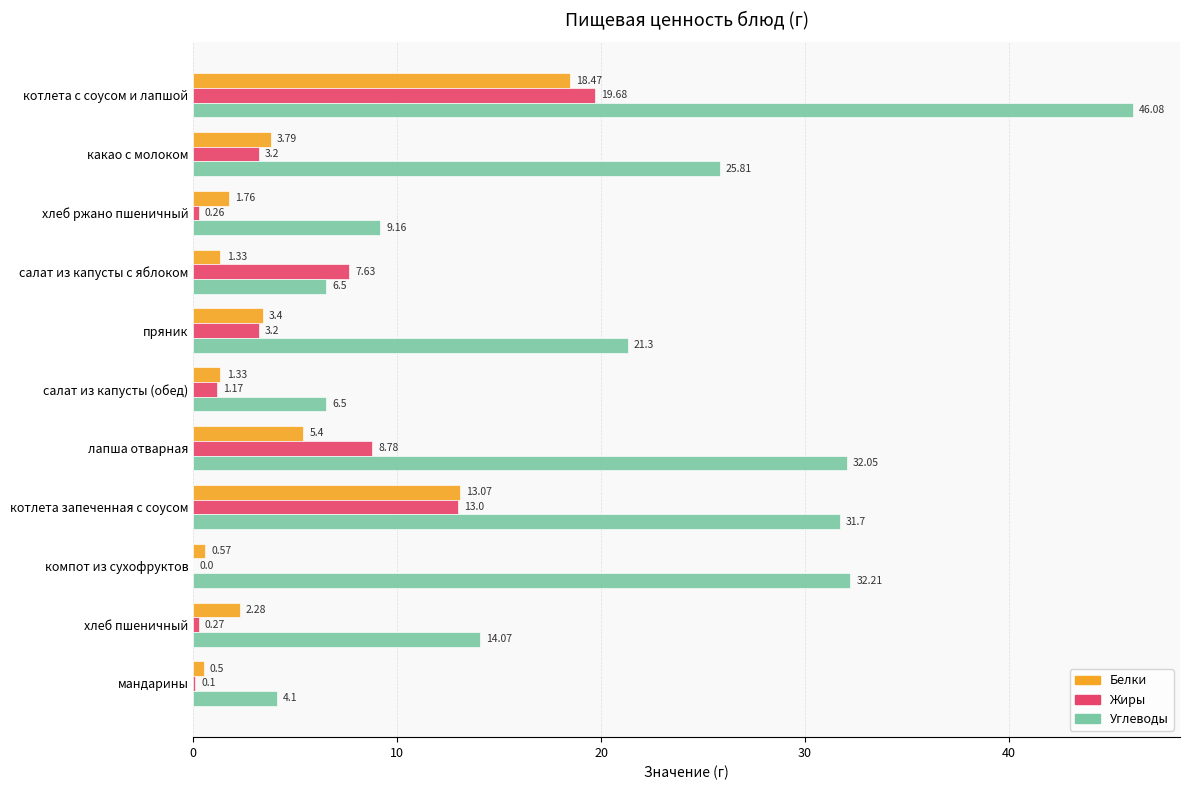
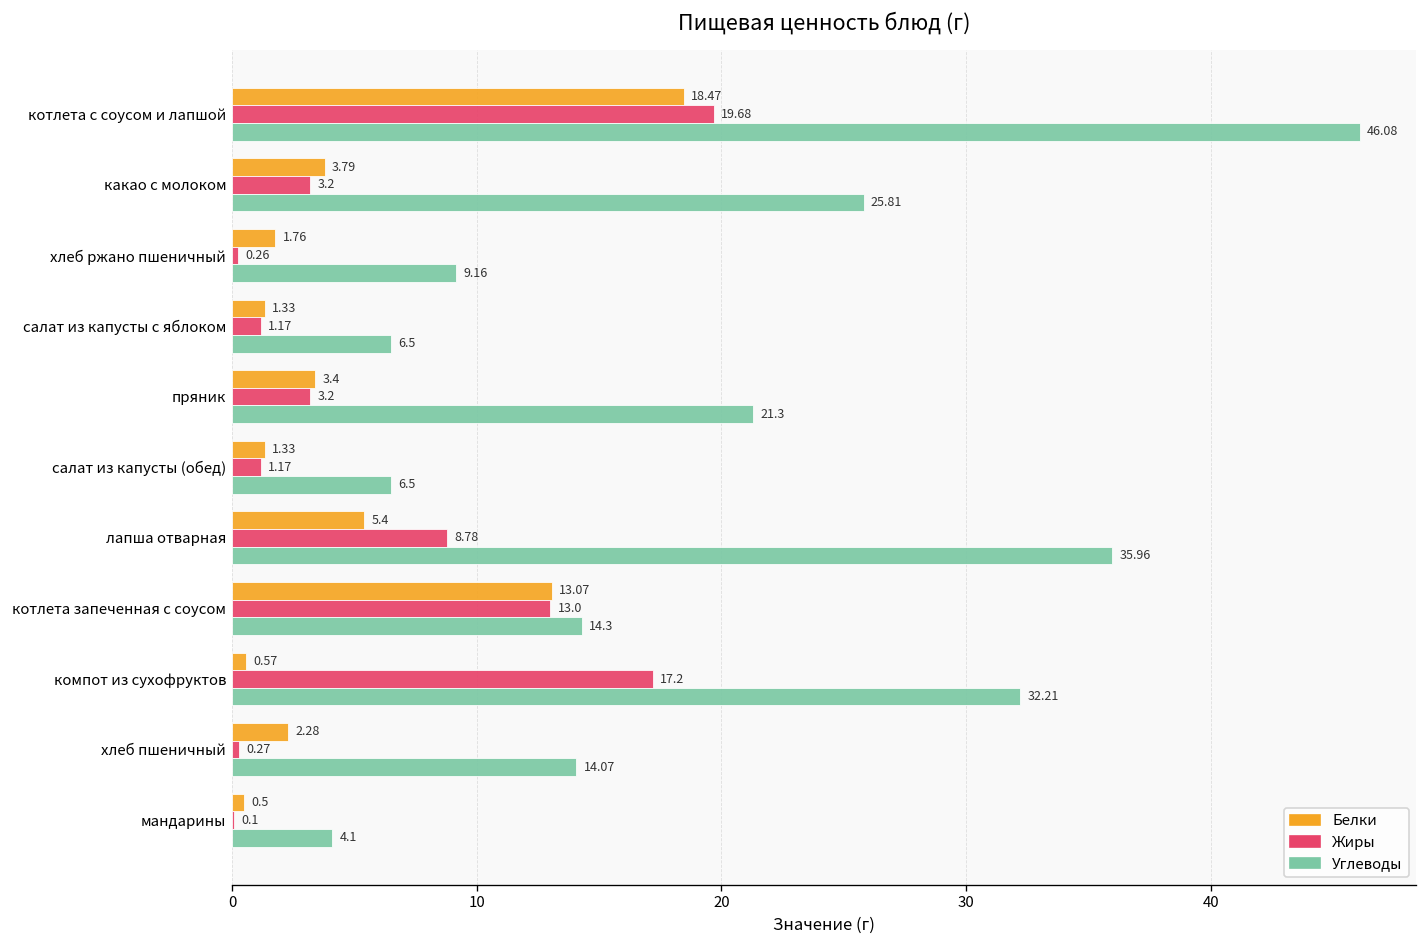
  {
    "Белки": {
      "котлета с соусом и лапшой": 18.47,
      "какао с молоком": 3.79,
      "хлеб ржано пшеничный": 1.76,
      "салат из капусты с яблоком": 1.33,
      "пряник": 3.4,
      "салат из капусты (обед)": 1.33,
      "лапша отварная": 5.4,
      "котлета запеченная с соусом": 13.07,
      "компот из сухофруктов": 0.57,
      "хлеб пшеничный": 2.28,
      "мандарины": 0.5
    },
    "Жиры": {
      "котлета с соусом и лапшой": 19.68,
      "какао с молоком": 3.2,
      "хлеб ржано пшеничный": 0.26,
-     "салат из капусты с яблоком": 7.63,
+     "салат из капусты с яблоком": 1.17,
      "пряник": 3.2,
      "салат из капусты (обед)": 1.17,
      "лапша отварная": 8.78,
      "котлета запеченная с соусом": 13.0,
-     "компот из сухофруктов": 0.0,
+     "компот из сухофруктов": 17.2,
      "хлеб пшеничный": 0.27,
      "мандарины": 0.1
    },
    "Углеводы": {
      "котлета с соусом и лапшой": 46.08,
      "какао с молоком": 25.81,
      "хлеб ржано пшеничный": 9.16,
      "салат из капусты с яблоком": 6.5,
      "пряник": 21.3,
      "салат из капусты (обед)": 6.5,
-     "лапша отварная": 32.05,
-     "котлета запеченная с соусом": 31.7,
+     "лапша отварная": 35.96,
+     "котлета запеченная с соусом": 14.3,
      "компот из сухофруктов": 32.21,
      "хлеб пшеничный": 14.07,
      "мандарины": 4.1
    }
  }
